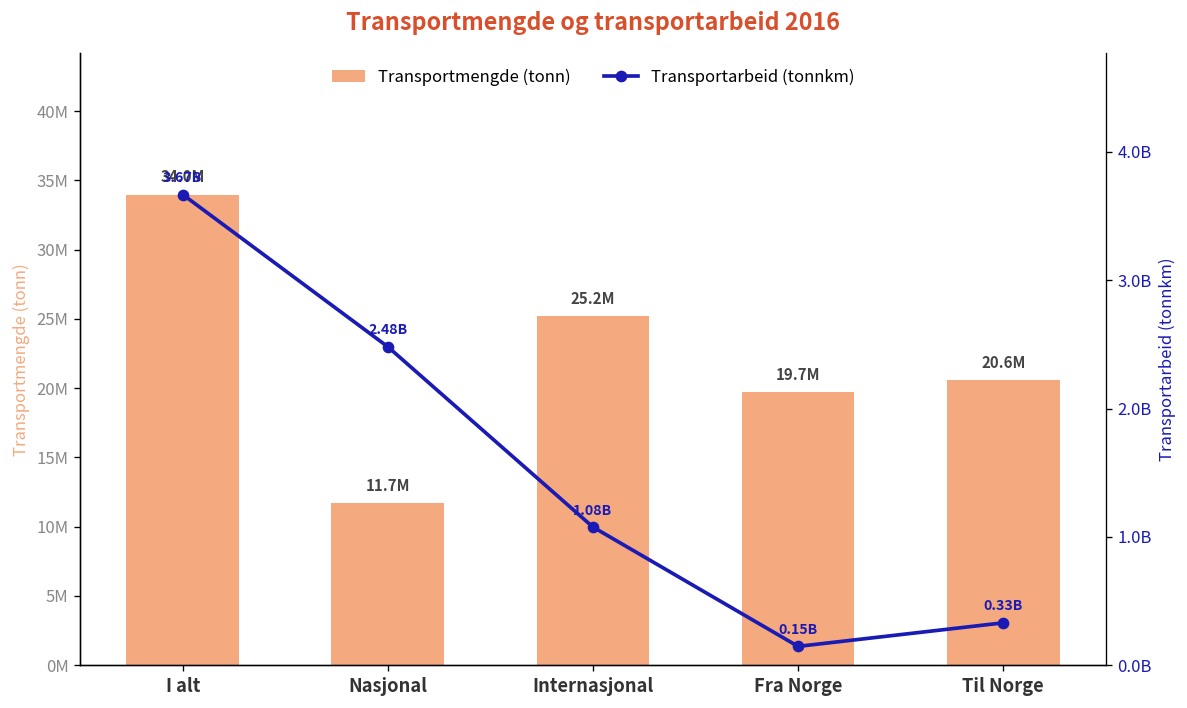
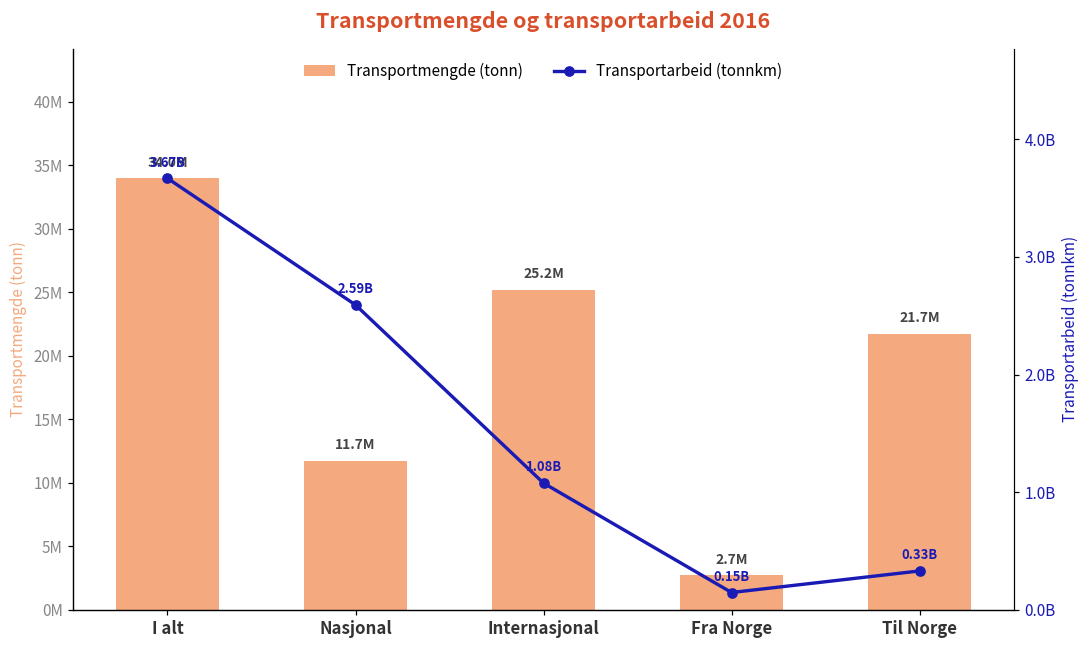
  {
    "Transportmengde (tonn)": {
      "Nasjonal": "11.7M",
      "Internasjonal": "25.2M",
-     "Fra Norge": "19.7M",
-     "Til Norge": "20.6M"
+     "Fra Norge": "2.7M",
+     "Til Norge": "21.7M"
    },
    "Transportarbeid (tonnkm)": {
-     "Nasjonal": "2.48B",
+     "Nasjonal": "2.59B",
      "Internasjonal": "1.08B",
      "Fra Norge": "0.15B",
      "Til Norge": "0.33B"
    }
  }
